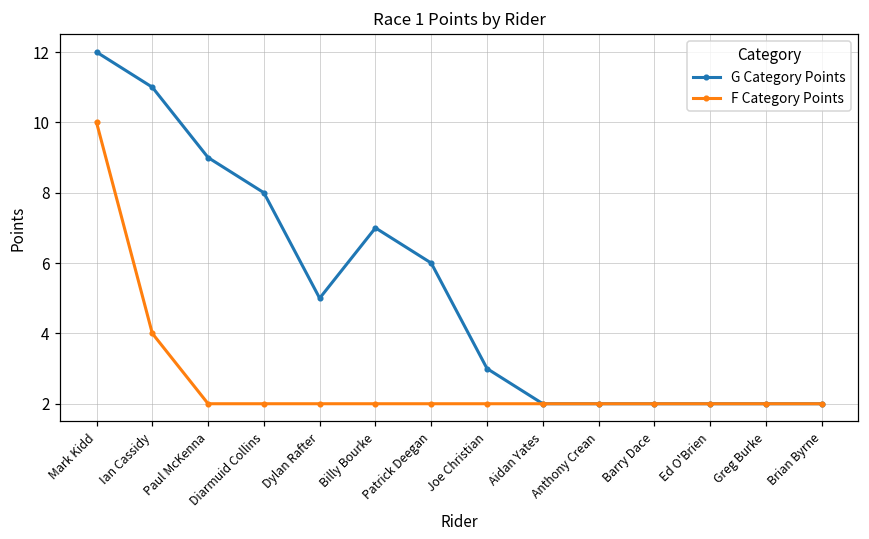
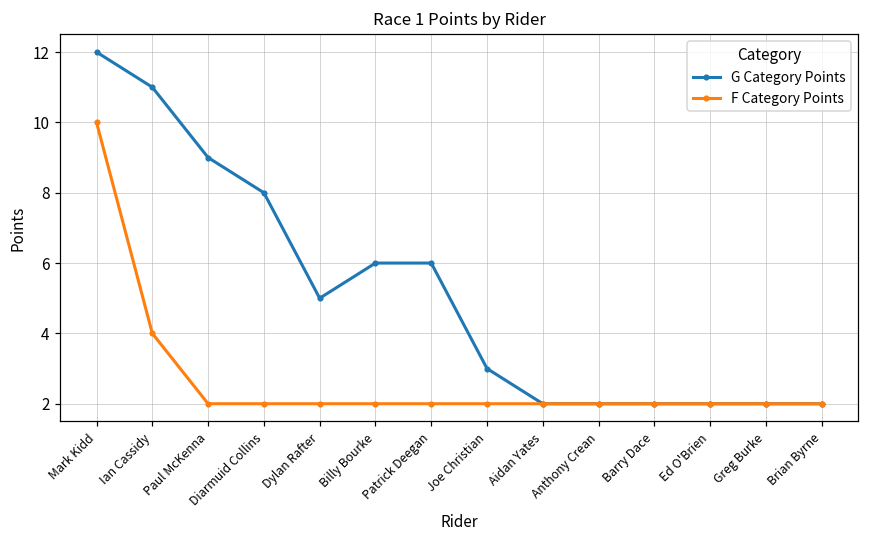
  {
    "G Category Points": {
      "Mark Kidd": 12,
      "Ian Cassidy": 11,
      "Paul McKenna": 9,
      "Diarmuid Collins": 8,
      "Dylan Rafter": 5,
-     "Billy Bourke": 7,
+     "Billy Bourke": 6,
      "Patrick Deegan": 6,
      "Joe Christian": 3
    },
    "F Category Points": {
      "Mark Kidd": 10,
      "Ian Cassidy": 4,
      "Paul McKenna": 2,
      "Diarmuid Collins": 2,
      "Dylan Rafter": 2,
      "Billy Bourke": 2,
      "Patrick Deegan": 2,
      "Joe Christian": 2
    }
  }
